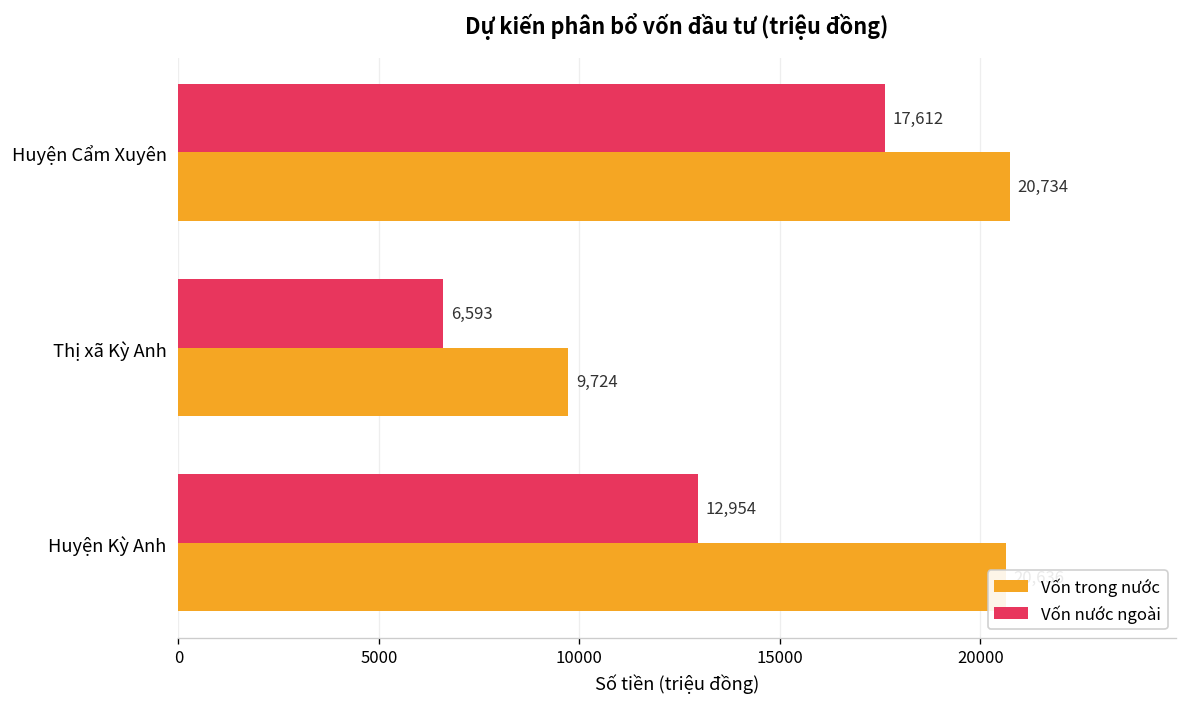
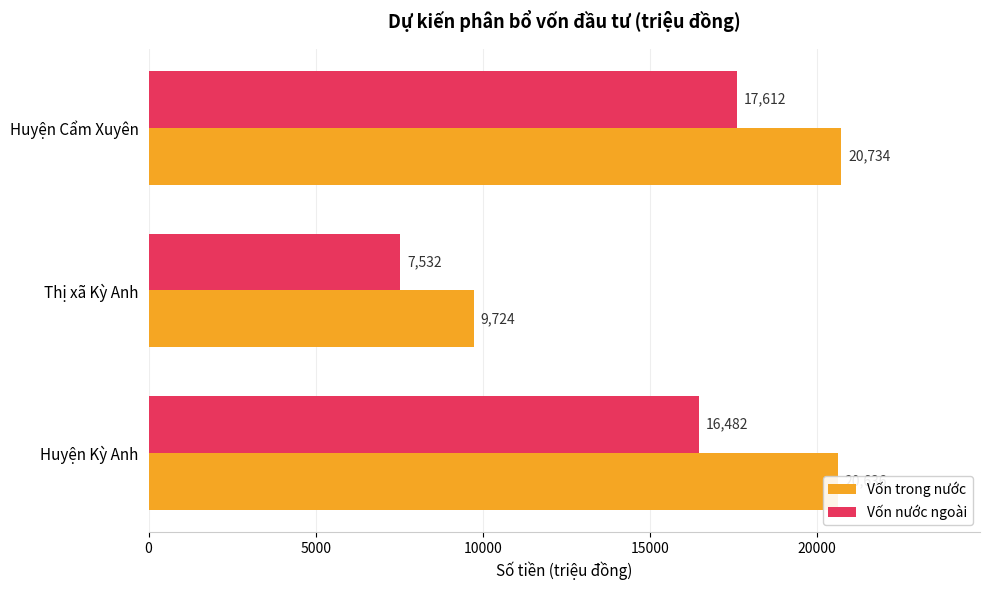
  {
    "Vốn trong nước": {
      "Huyện Cẩm Xuyên": "20,734",
      "Thị xã Kỳ Anh": "9,724"
    },
    "Vốn nước ngoài": {
      "Huyện Cẩm Xuyên": "17,612",
-     "Thị xã Kỳ Anh": "6,593",
-     "Huyện Kỳ Anh": "12,954"
+     "Thị xã Kỳ Anh": "7,532",
+     "Huyện Kỳ Anh": "16,482"
    }
  }
